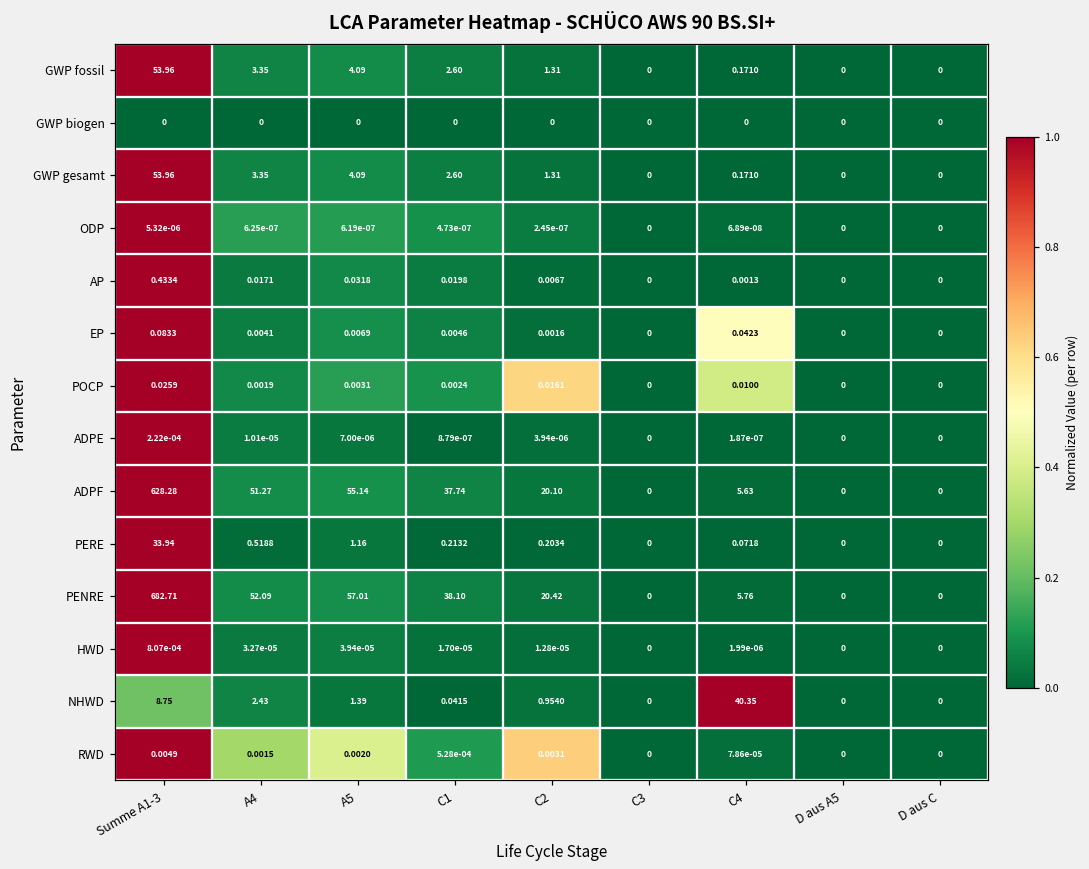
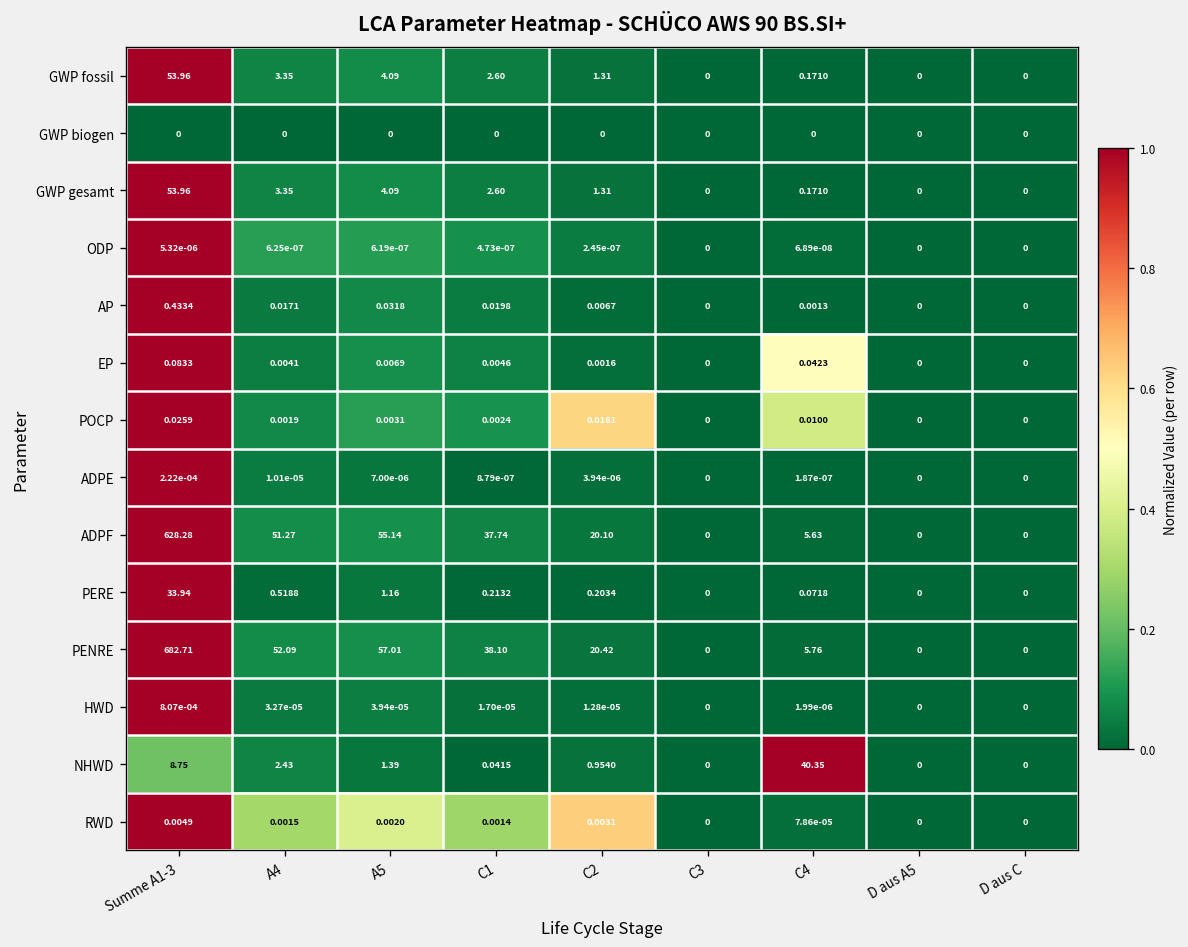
  {
    "GWP fossil": {
      "Summe A1-3": "53.96",
      "A4": "3.35",
      "A5": "4.09",
      "C1": "2.60",
      "C2": "1.31",
      "C3": "0",
      "C4": "0.1710",
      "D aus A5": "0",
      "D aus C": "0"
    },
    "GWP biogen": {
      "Summe A1-3": "0",
      "A4": "0",
      "A5": "0",
      "C1": "0",
      "C2": "0",
      "C3": "0",
      "C4": "0",
      "D aus A5": "0",
      "D aus C": "0"
    },
    "GWP gesamt": {
      "Summe A1-3": "53.96",
      "A4": "3.35",
      "A5": "4.09",
      "C1": "2.60",
      "C2": "1.31",
      "C3": "0",
      "C4": "0.1710",
      "D aus A5": "0",
      "D aus C": "0"
    },
    "ODP": {
      "Summe A1-3": "5.32e-06",
      "A4": "6.25e-07",
      "A5": "6.19e-07",
      "C1": "4.73e-07",
      "C2": "2.45e-07",
      "C3": "0",
      "C4": "6.89e-08",
      "D aus A5": "0",
      "D aus C": "0"
    },
    "AP": {
      "Summe A1-3": "0.4334",
      "A4": "0.0171",
      "A5": "0.0318",
      "C1": "0.0198",
      "C2": "0.0067",
      "C3": "0",
      "C4": "0.0013",
      "D aus A5": "0",
      "D aus C": "0"
    },
    "EP": {
      "Summe A1-3": "0.0833",
      "A4": "0.0041",
      "A5": "0.0069",
      "C1": "0.0046",
      "C2": "0.0016",
      "C3": "0",
      "C4": "0.0423",
      "D aus A5": "0",
      "D aus C": "0"
    },
    "POCP": {
      "Summe A1-3": "0.0259",
      "A4": "0.0019",
      "A5": "0.0031",
      "C1": "0.0024",
      "C2": "0.0161",
      "C3": "0",
      "C4": "0.0100",
      "D aus A5": "0",
      "D aus C": "0"
    },
    "ADPE": {
      "Summe A1-3": "2.22e-04",
      "A4": "1.01e-05",
      "A5": "7.00e-06",
      "C1": "8.79e-07",
      "C2": "3.94e-06",
      "C3": "0",
      "C4": "1.87e-07",
      "D aus A5": "0",
      "D aus C": "0"
    },
    "ADPF": {
      "Summe A1-3": "628.28",
      "A4": "51.27",
      "A5": "55.14",
      "C1": "37.74",
      "C2": "20.10",
      "C3": "0",
      "C4": "5.63",
      "D aus A5": "0",
      "D aus C": "0"
    },
    "PERE": {
      "Summe A1-3": "33.94",
      "A4": "0.5188",
      "A5": "1.16",
      "C1": "0.2132",
      "C2": "0.2034",
      "C3": "0",
      "C4": "0.0718",
      "D aus A5": "0",
      "D aus C": "0"
    },
    "PENRE": {
      "Summe A1-3": "682.71",
      "A4": "52.09",
      "A5": "57.01",
      "C1": "38.10",
      "C2": "20.42",
      "C3": "0",
      "C4": "5.76",
      "D aus A5": "0",
      "D aus C": "0"
    },
    "HWD": {
      "Summe A1-3": "8.07e-04",
      "A4": "3.27e-05",
      "A5": "3.94e-05",
      "C1": "1.70e-05",
      "C2": "1.28e-05",
      "C3": "0",
      "C4": "1.99e-06",
      "D aus A5": "0",
      "D aus C": "0"
    },
    "NHWD": {
      "Summe A1-3": "8.75",
      "A4": "2.43",
      "A5": "1.39",
      "C1": "0.0415",
      "C2": "0.9540",
      "C3": "0",
      "C4": "40.35",
      "D aus A5": "0",
      "D aus C": "0"
    },
    "RWD": {
      "Summe A1-3": "0.0049",
      "A4": "0.0015",
      "A5": "0.0020",
-     "C1": "5.28e-04",
+     "C1": "0.0014",
      "C2": "0.0031",
      "C3": "0",
      "C4": "7.86e-05",
      "D aus A5": "0",
      "D aus C": "0"
    }
  }
